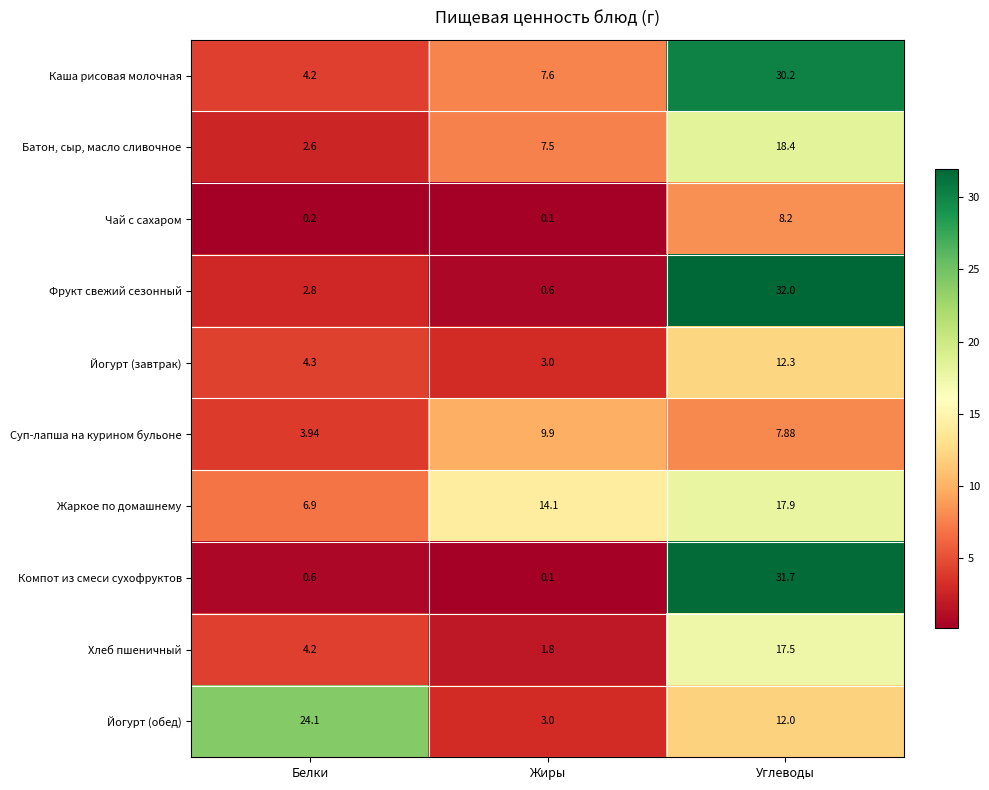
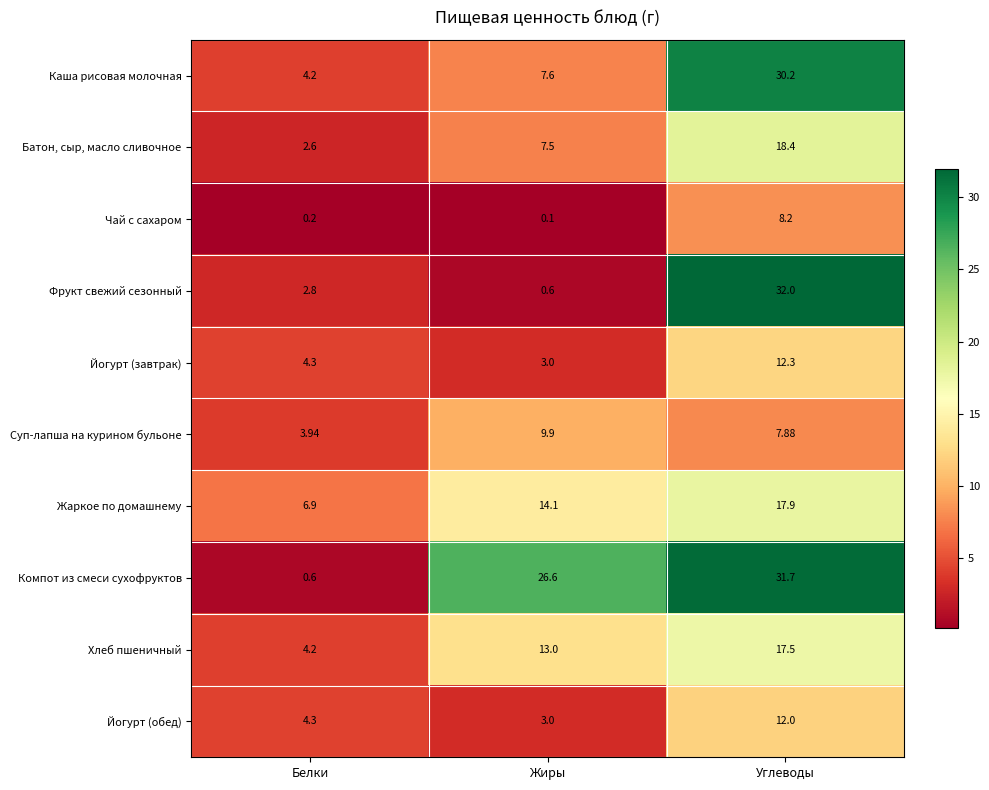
  {
    "Каша рисовая молочная": {
      "Белки": 4.2,
      "Жиры": 7.6,
      "Углеводы": 30.2
    },
    "Батон, сыр, масло сливочное": {
      "Белки": 2.6,
      "Жиры": 7.5,
      "Углеводы": 18.4
    },
    "Чай с сахаром": {
      "Белки": 0.2,
      "Жиры": 0.1,
      "Углеводы": 8.2
    },
    "Фрукт свежий сезонный": {
      "Белки": 2.8,
      "Жиры": 0.6,
      "Углеводы": 32.0
    },
    "Йогурт (завтрак)": {
      "Белки": 4.3,
      "Жиры": 3.0,
      "Углеводы": 12.3
    },
    "Суп-лапша на курином бульоне": {
      "Белки": 3.94,
      "Жиры": 9.9,
      "Углеводы": 7.88
    },
    "Жаркое по домашнему": {
      "Белки": 6.9,
      "Жиры": 14.1,
      "Углеводы": 17.9
    },
    "Компот из смеси сухофруктов": {
      "Белки": 0.6,
-     "Жиры": 0.1,
+     "Жиры": 26.6,
      "Углеводы": 31.7
    },
    "Хлеб пшеничный": {
      "Белки": 4.2,
-     "Жиры": 1.8,
+     "Жиры": 13.0,
      "Углеводы": 17.5
    },
    "Йогурт (обед)": {
-     "Белки": 24.1,
+     "Белки": 4.3,
      "Жиры": 3.0,
      "Углеводы": 12.0
    }
  }
